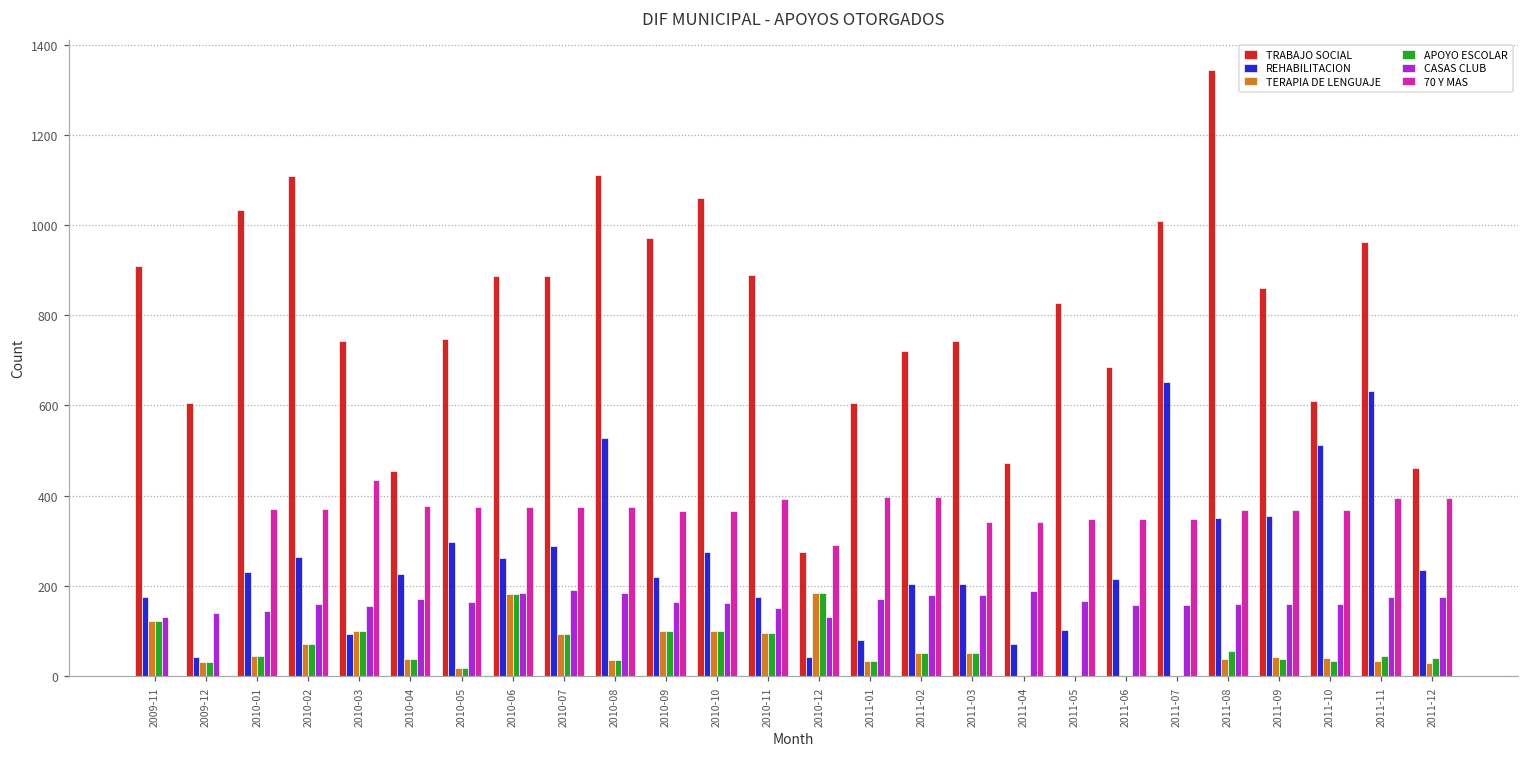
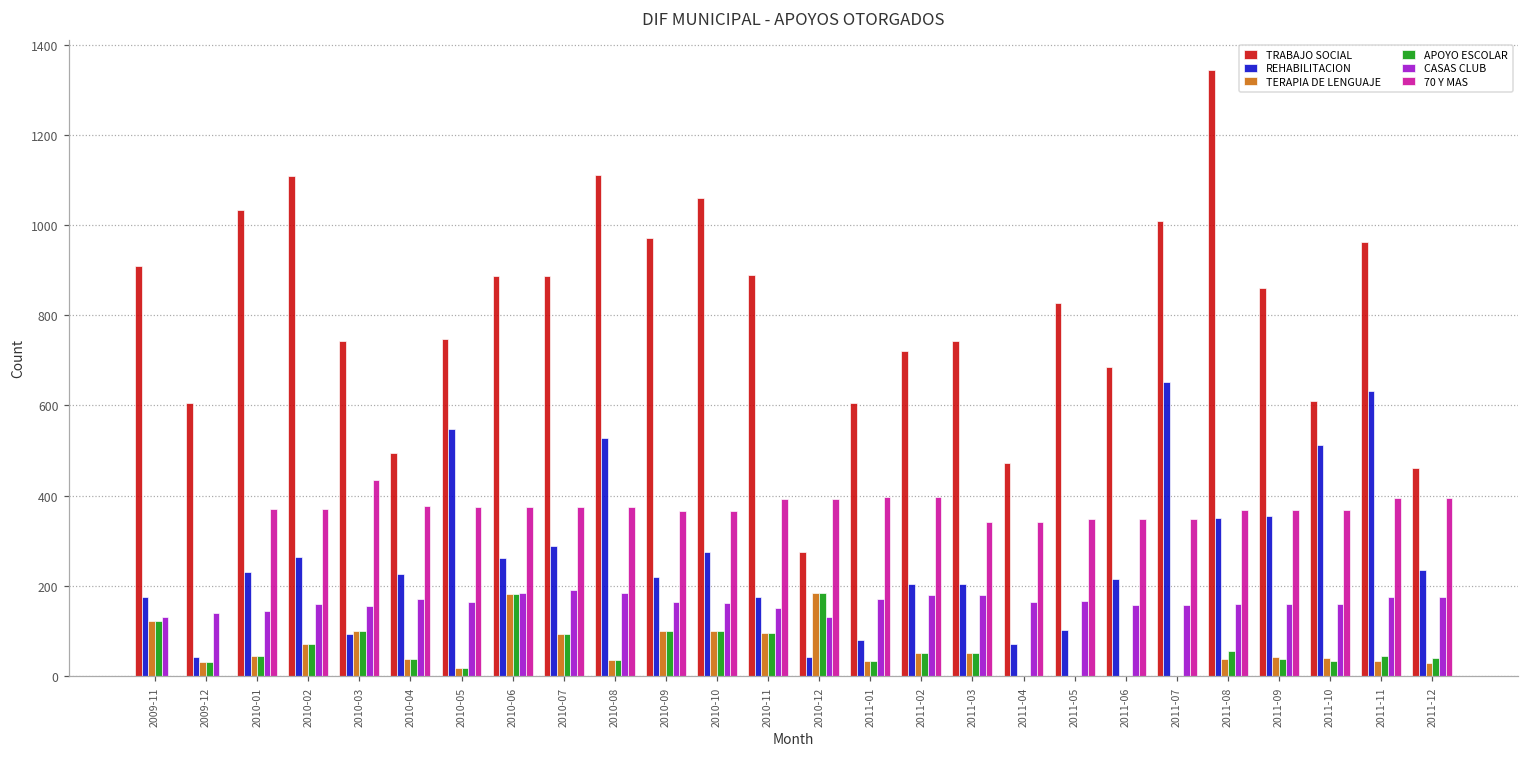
  {
    "TRABAJO SOCIAL": {
      "2009-11": 910,
      "2009-12": 610,
      "2010-01": 1030,
      "2010-02": 1110,
      "2010-03": 740,
-     "2010-04": 460,
+     "2010-04": 500,
      "2010-05": 750,
      "2010-06": 890,
      "2010-07": 890,
      "2010-08": 1110,
      "2010-09": 970,
      "2010-10": 1060,
      "2010-11": 890,
      "2010-12": 280,
      "2011-01": 610,
      "2011-02": 720,
      "2011-03": 740,
      "2011-04": 470,
      "2011-05": 830,
      "2011-06": 690,
      "2011-07": 1010,
      "2011-08": 1340,
      "2011-09": 860,
      "2011-10": 610,
      "2011-11": 960,
      "2011-12": 460
    },
    "REHABILITACION": {
      "2009-11": 180,
      "2009-12": 40,
      "2010-01": 230,
      "2010-02": 260,
      "2010-03": 90,
      "2010-04": 230,
-     "2010-05": 300,
+     "2010-05": 550,
      "2010-06": 260,
      "2010-07": 290,
      "2010-08": 530,
      "2010-09": 220,
      "2010-10": 280,
      "2010-11": 180,
      "2010-12": 40,
      "2011-01": 80,
      "2011-02": 210,
      "2011-03": 210,
      "2011-04": 70,
      "2011-05": 100,
      "2011-06": 220,
      "2011-07": 650,
      "2011-08": 350,
      "2011-09": 350,
      "2011-10": 510,
      "2011-11": 630,
      "2011-12": 230
    },
    "TERAPIA DE LENGUAJE": {
      "2009-11": 120,
      "2009-12": 30,
      "2010-01": 50,
      "2010-02": 70,
      "2010-03": 100,
      "2010-04": 40,
      "2010-05": 20,
      "2010-06": 180,
      "2010-07": 90,
      "2010-08": 40,
      "2010-09": 100,
      "2010-10": 100,
      "2010-11": 100,
      "2010-12": 190,
      "2011-01": 30,
      "2011-02": 50,
      "2011-03": 50,
      "2011-04": 0,
      "2011-05": 0,
      "2011-06": 0,
      "2011-07": 0,
      "2011-08": 40,
      "2011-09": 40,
      "2011-10": 40,
      "2011-11": 30,
      "2011-12": 30
    },
    "APOYO ESCOLAR": {
      "2009-11": 120,
      "2009-12": 30,
      "2010-01": 50,
      "2010-02": 70,
      "2010-03": 100,
      "2010-04": 40,
      "2010-05": 20,
      "2010-06": 180,
      "2010-07": 90,
      "2010-08": 40,
      "2010-09": 100,
      "2010-10": 100,
      "2010-11": 100,
      "2010-12": 190,
      "2011-01": 30,
      "2011-02": 50,
      "2011-03": 50,
      "2011-04": 0,
      "2011-05": 0,
      "2011-06": 0,
      "2011-07": 0,
      "2011-08": 60,
      "2011-09": 40,
      "2011-10": 30,
      "2011-11": 50,
      "2011-12": 40
    },
    "CASAS CLUB": {
      "2009-11": 130,
      "2009-12": 140,
      "2010-01": 150,
      "2010-02": 160,
      "2010-03": 160,
      "2010-04": 170,
      "2010-05": 170,
      "2010-06": 180,
      "2010-07": 190,
      "2010-08": 190,
      "2010-09": 170,
      "2010-10": 160,
      "2010-11": 150,
      "2010-12": 130,
      "2011-01": 170,
      "2011-02": 180,
      "2011-03": 180,
-     "2011-04": 190,
+     "2011-04": 170,
      "2011-05": 170,
      "2011-06": 160,
      "2011-07": 160,
      "2011-08": 160,
      "2011-09": 160,
      "2011-10": 160,
      "2011-11": 180,
      "2011-12": 180
    },
    "70 Y MAS": {
      "2009-11": 0,
      "2009-12": 0,
      "2010-01": 370,
      "2010-02": 370,
      "2010-03": 430,
      "2010-04": 380,
      "2010-05": 380,
      "2010-06": 380,
      "2010-07": 380,
      "2010-08": 380,
      "2010-09": 370,
      "2010-10": 370,
      "2010-11": 390,
-     "2010-12": 290,
+     "2010-12": 390,
      "2011-01": 400,
      "2011-02": 400,
      "2011-03": 340,
      "2011-04": 340,
      "2011-05": 350,
      "2011-06": 350,
      "2011-07": 350,
      "2011-08": 370,
      "2011-09": 370,
      "2011-10": 370,
      "2011-11": 400,
      "2011-12": 400
    }
  }
